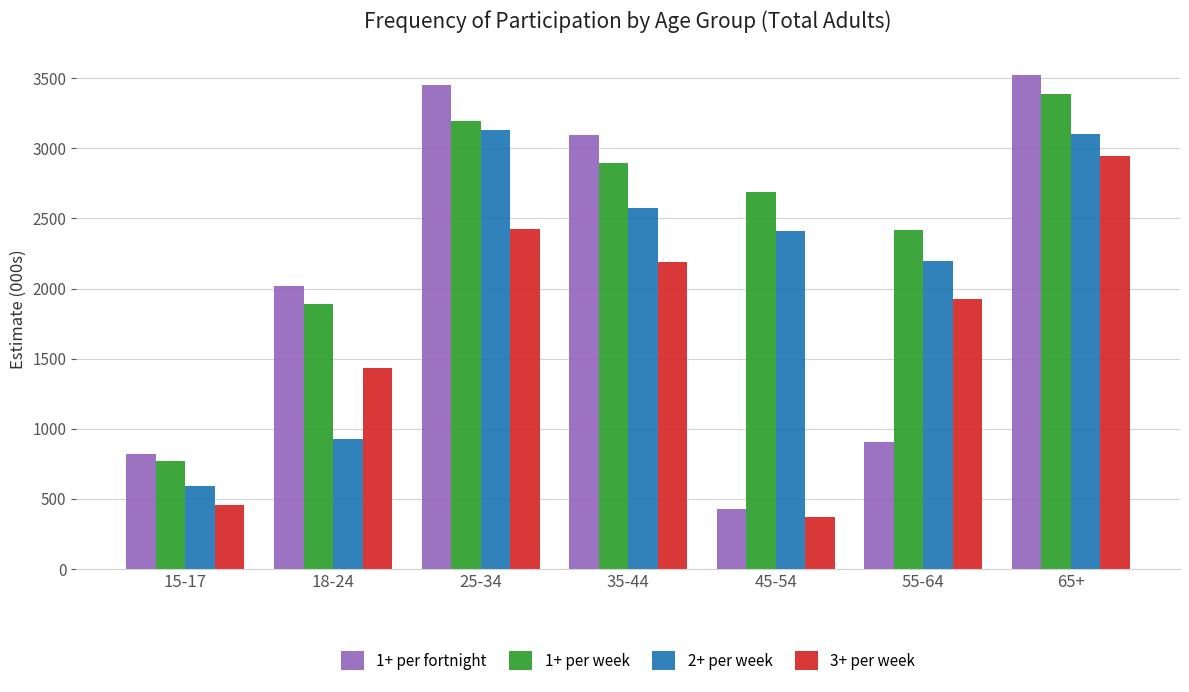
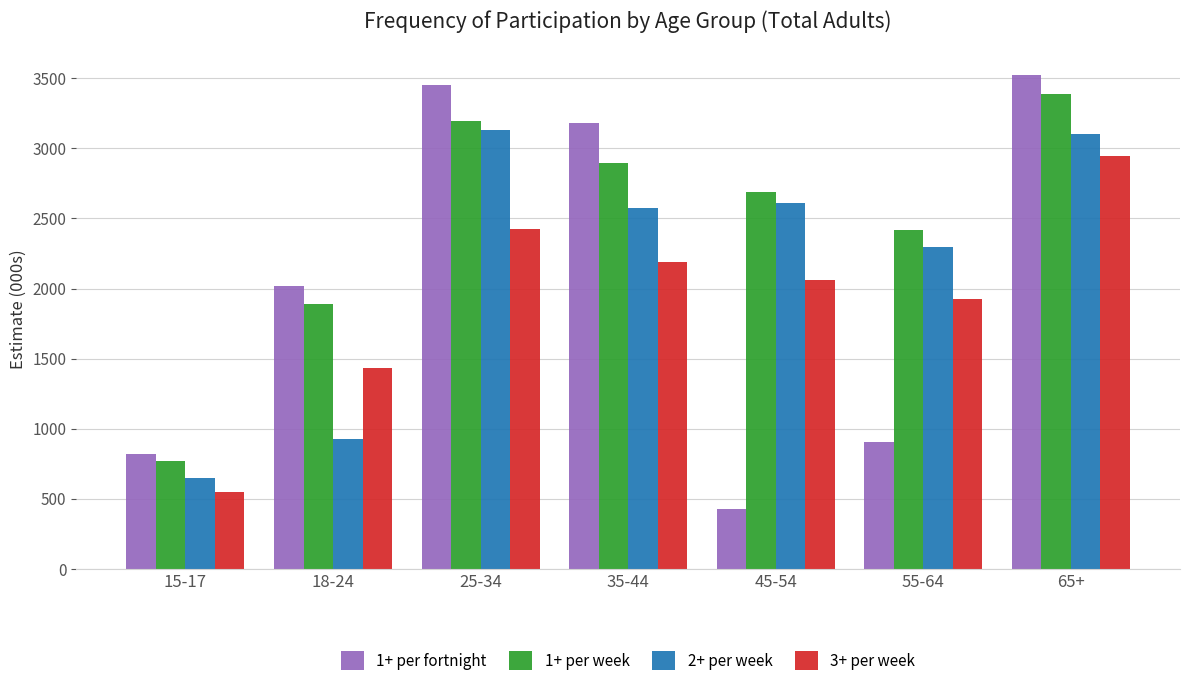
  {
    "1+ per fortnight": {
      "15-17": 820,
      "18-24": 2020,
      "25-34": 3450,
-     "35-44": 3090,
+     "35-44": 3180,
      "45-54": 430,
      "55-64": 910,
      "65+": 3530
    },
    "1+ per week": {
      "15-17": 770,
      "18-24": 1890,
      "25-34": 3200,
      "35-44": 2900,
      "45-54": 2690,
      "55-64": 2420,
      "65+": 3390
    },
    "2+ per week": {
-     "15-17": 590,
+     "15-17": 650,
      "18-24": 930,
      "25-34": 3130,
      "35-44": 2570,
-     "45-54": 2410,
-     "55-64": 2200,
+     "45-54": 2610,
+     "55-64": 2300,
      "65+": 3110
    },
    "3+ per week": {
-     "15-17": 460,
+     "15-17": 550,
      "18-24": 1430,
      "25-34": 2420,
      "35-44": 2190,
-     "45-54": 370,
+     "45-54": 2060,
      "55-64": 1930,
      "65+": 2950
    }
  }
